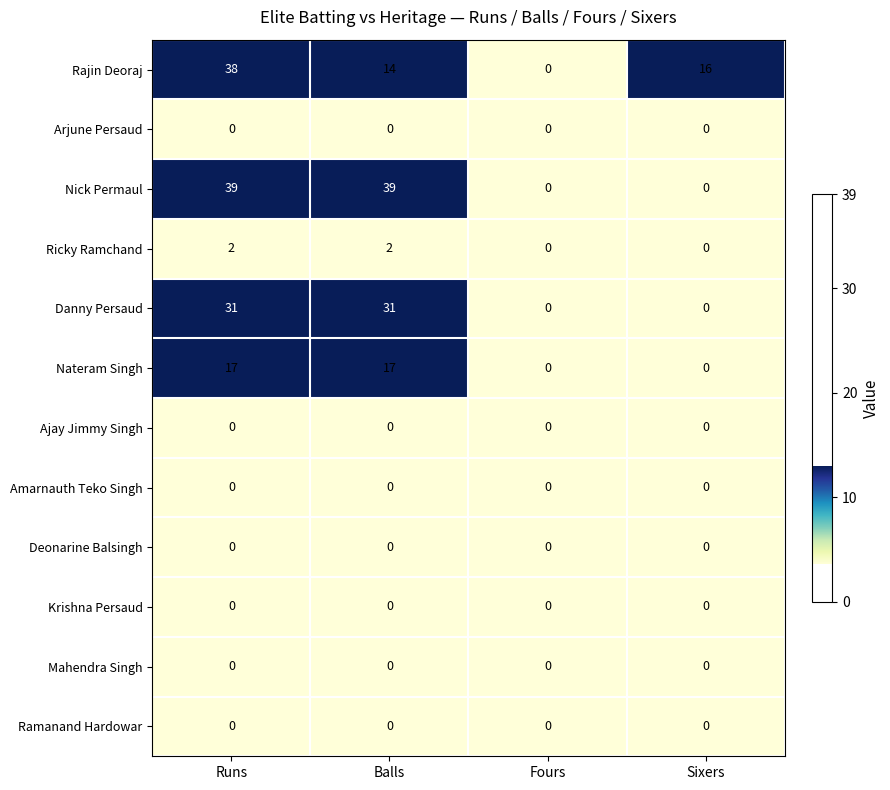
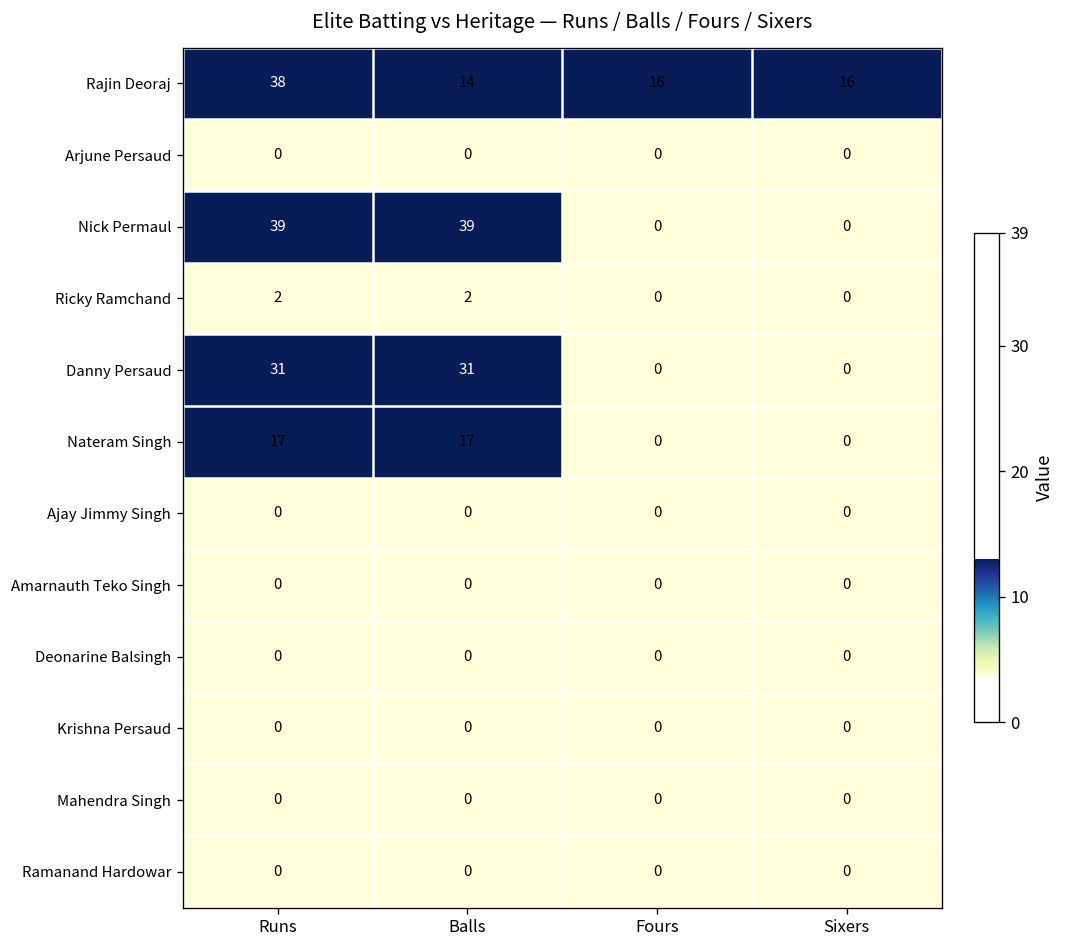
  {
    "Rajin Deoraj": {
      "Runs": 38,
      "Balls": 14,
-     "Fours": 0,
+     "Fours": 16,
      "Sixers": 16
    },
    "Arjune Persaud": {
      "Runs": 0,
      "Balls": 0,
      "Fours": 0,
      "Sixers": 0
    },
    "Nick Permaul": {
      "Runs": 39,
      "Balls": 39,
      "Fours": 0,
      "Sixers": 0
    },
    "Ricky Ramchand": {
      "Runs": 2,
      "Balls": 2,
      "Fours": 0,
      "Sixers": 0
    },
    "Danny Persaud": {
      "Runs": 31,
      "Balls": 31,
      "Fours": 0,
      "Sixers": 0
    },
    "Nateram Singh": {
      "Runs": 17,
      "Balls": 17,
      "Fours": 0,
      "Sixers": 0
    },
    "Ajay Jimmy Singh": {
      "Runs": 0,
      "Balls": 0,
      "Fours": 0,
      "Sixers": 0
    },
    "Amarnauth Teko Singh": {
      "Runs": 0,
      "Balls": 0,
      "Fours": 0,
      "Sixers": 0
    },
    "Deonarine Balsingh": {
      "Runs": 0,
      "Balls": 0,
      "Fours": 0,
      "Sixers": 0
    },
    "Krishna Persaud": {
      "Runs": 0,
      "Balls": 0,
      "Fours": 0,
      "Sixers": 0
    },
    "Mahendra Singh": {
      "Runs": 0,
      "Balls": 0,
      "Fours": 0,
      "Sixers": 0
    },
    "Ramanand Hardowar": {
      "Runs": 0,
      "Balls": 0,
      "Fours": 0,
      "Sixers": 0
    }
  }
